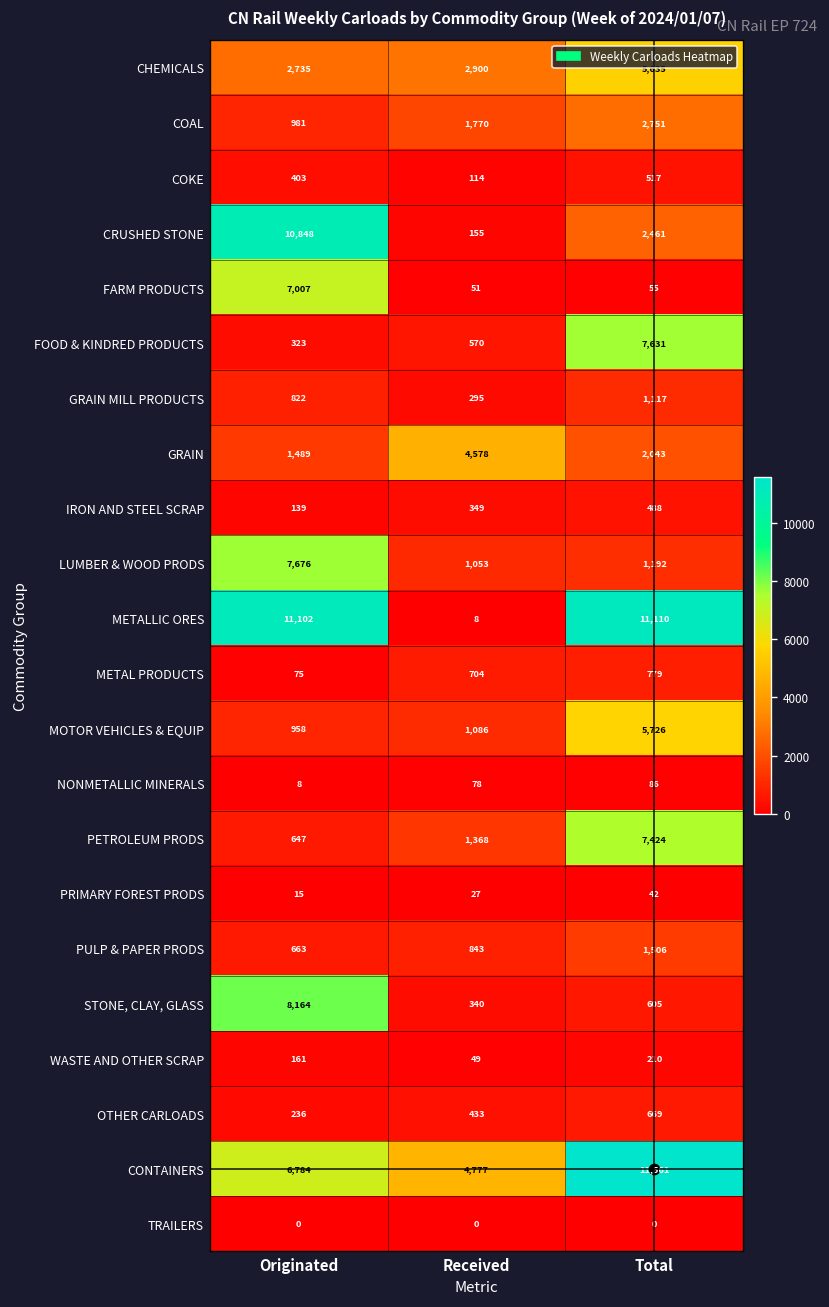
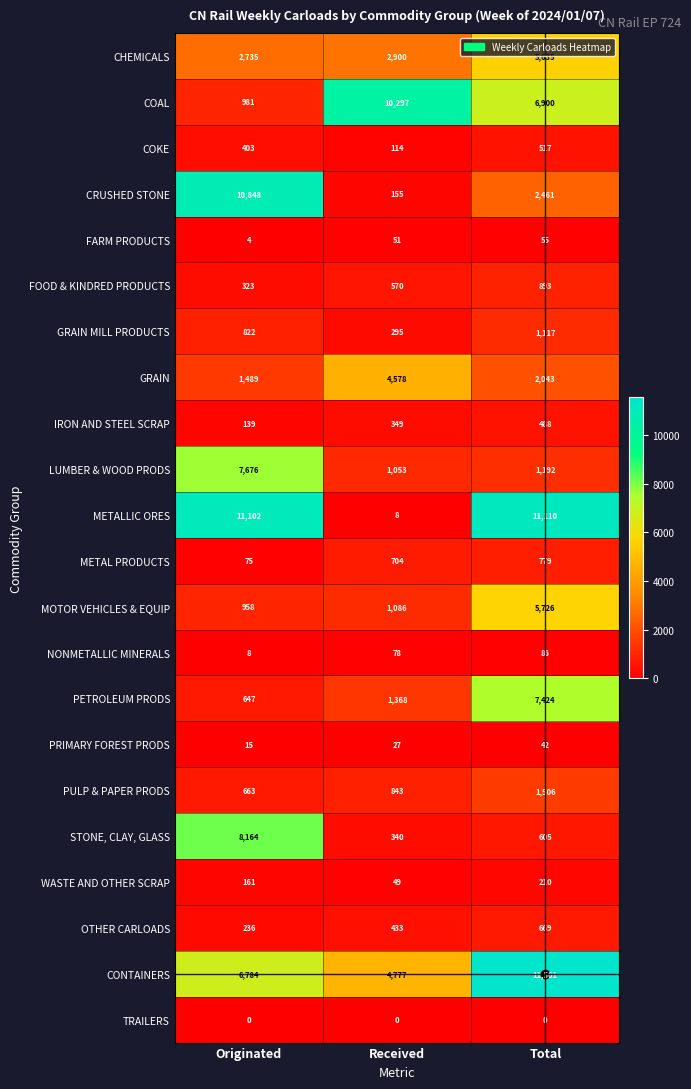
  {
    "CHEMICALS": {
      "Originated": "2,735",
      "Received": "2,900"
    },
    "COAL": {
      "Originated": "981",
-     "Received": "1,770",
-     "Total": "2,751"
+     "Received": "10,297",
+     "Total": "6,900"
    },
    "COKE": {
      "Originated": "403",
      "Received": "114",
      "Total": "517"
    },
    "CRUSHED STONE": {
      "Originated": "10,848",
      "Received": "155",
      "Total": "2,461"
    },
    "FARM PRODUCTS": {
-     "Originated": "7,007",
+     "Originated": "4",
      "Received": "51",
      "Total": "55"
    },
    "FOOD & KINDRED PRODUCTS": {
      "Originated": "323",
      "Received": "570",
-     "Total": "7,631"
+     "Total": "893"
    },
    "GRAIN MILL PRODUCTS": {
      "Originated": "822",
      "Received": "295",
      "Total": "1,117"
    },
    "GRAIN": {
      "Originated": "1,489",
      "Received": "4,578",
      "Total": "2,043"
    },
    "IRON AND STEEL SCRAP": {
      "Originated": "139",
      "Received": "349",
      "Total": "488"
    },
    "LUMBER & WOOD PRODS": {
      "Originated": "7,676",
      "Received": "1,053",
      "Total": "1,192"
    },
    "METALLIC ORES": {
      "Originated": "11,102",
      "Received": "8",
      "Total": "11,110"
    },
    "METAL PRODUCTS": {
      "Originated": "75",
      "Received": "704",
      "Total": "779"
    },
    "MOTOR VEHICLES & EQUIP": {
      "Originated": "958",
      "Received": "1,086",
      "Total": "5,726"
    },
    "NONMETALLIC MINERALS": {
      "Originated": "8",
      "Received": "78",
      "Total": "86"
    },
    "PETROLEUM PRODS": {
      "Originated": "647",
      "Received": "1,368",
      "Total": "7,424"
    },
    "PRIMARY FOREST PRODS": {
      "Originated": "15",
      "Received": "27",
      "Total": "42"
    },
    "PULP & PAPER PRODS": {
      "Originated": "663",
      "Received": "843",
      "Total": "1,506"
    },
    "STONE, CLAY, GLASS": {
      "Originated": "8,164",
      "Received": "340",
      "Total": "605"
    },
    "WASTE AND OTHER SCRAP": {
      "Originated": "161",
      "Received": "49",
      "Total": "210"
    },
    "OTHER CARLOADS": {
      "Originated": "236",
      "Received": "433",
      "Total": "669"
    },
    "CONTAINERS": {
      "Originated": "6,784",
      "Received": "4,777"
    },
    "TRAILERS": {
      "Originated": "0",
      "Received": "0",
      "Total": "0"
    }
  }
